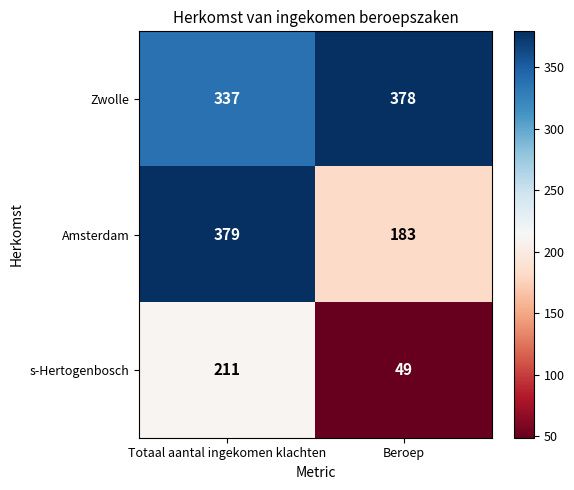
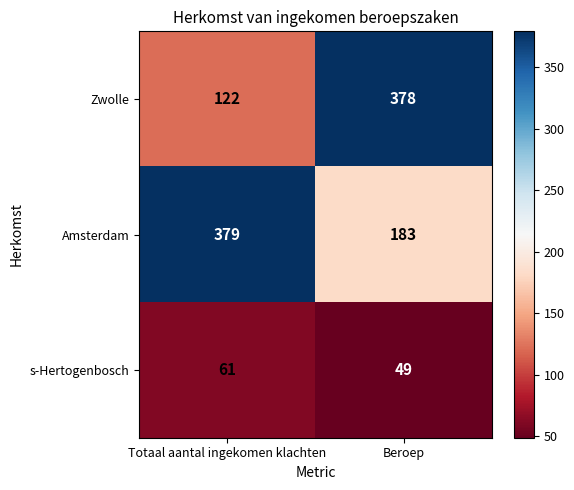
  {
    "Zwolle": {
-     "Totaal aantal ingekomen klachten": 337,
+     "Totaal aantal ingekomen klachten": 122,
      "Beroep": 378
    },
    "Amsterdam": {
      "Totaal aantal ingekomen klachten": 379,
      "Beroep": 183
    },
    "s-Hertogenbosch": {
-     "Totaal aantal ingekomen klachten": 211,
+     "Totaal aantal ingekomen klachten": 61,
      "Beroep": 49
    }
  }
